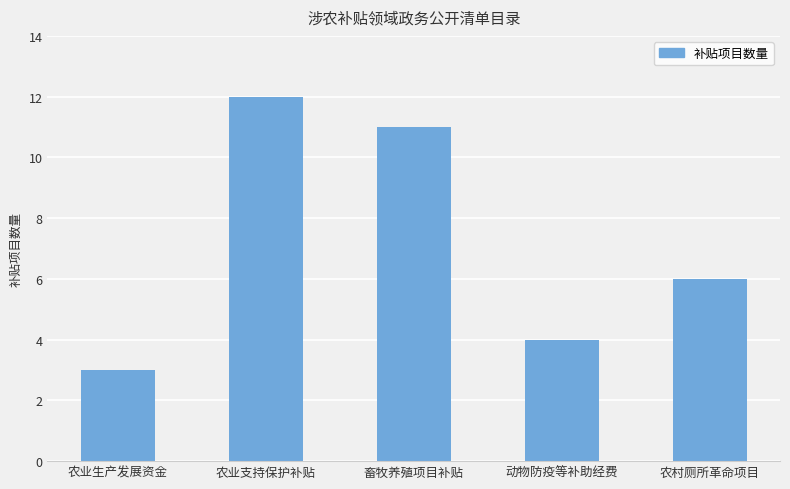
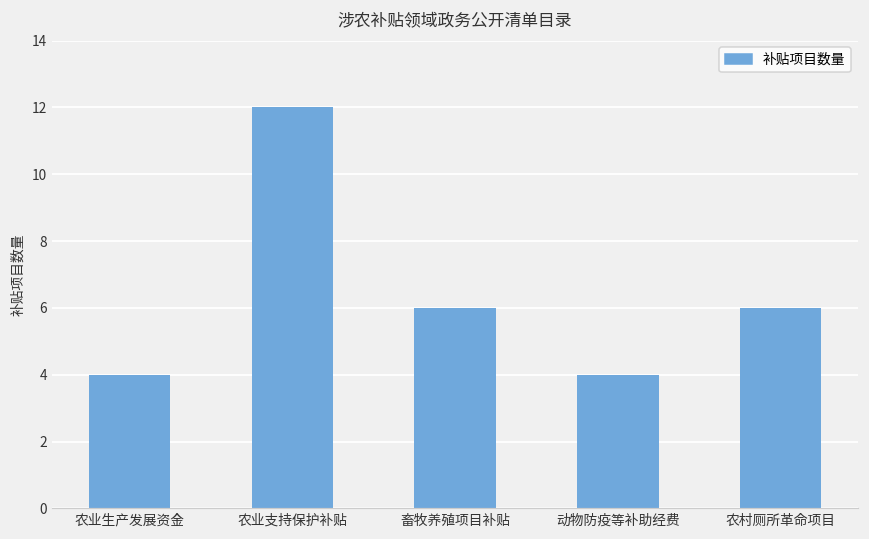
  {
-   "农业生产发展资金": 3,
+   "农业生产发展资金": 4,
    "农业支持保护补贴": 12,
-   "畜牧养殖项目补贴": 11,
+   "畜牧养殖项目补贴": 6,
    "动物防疫等补助经费": 4,
    "农村厕所革命项目": 6
  }
